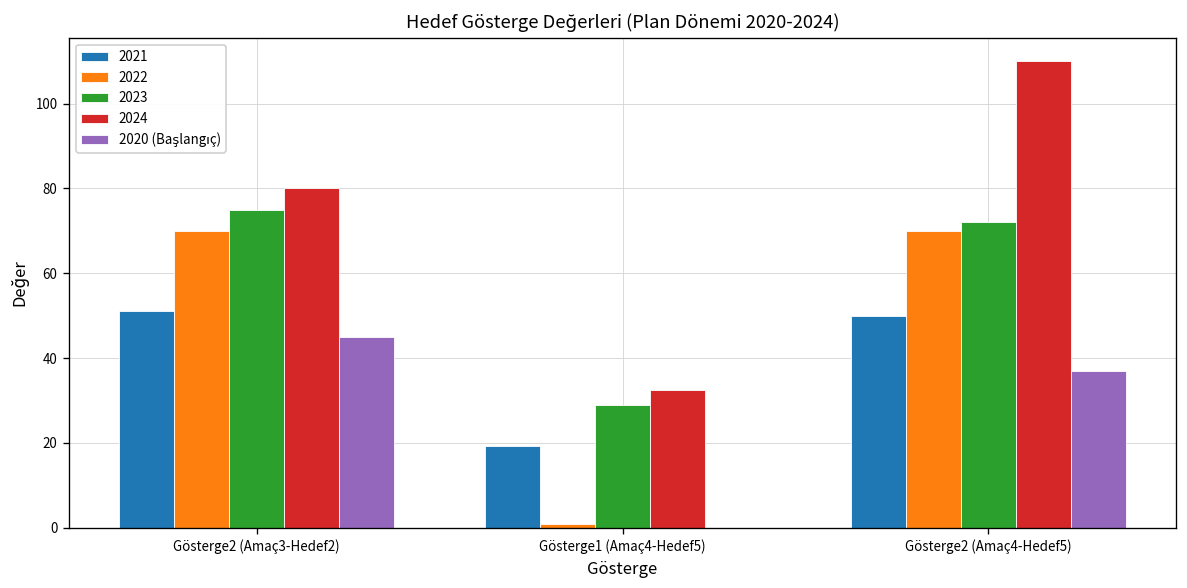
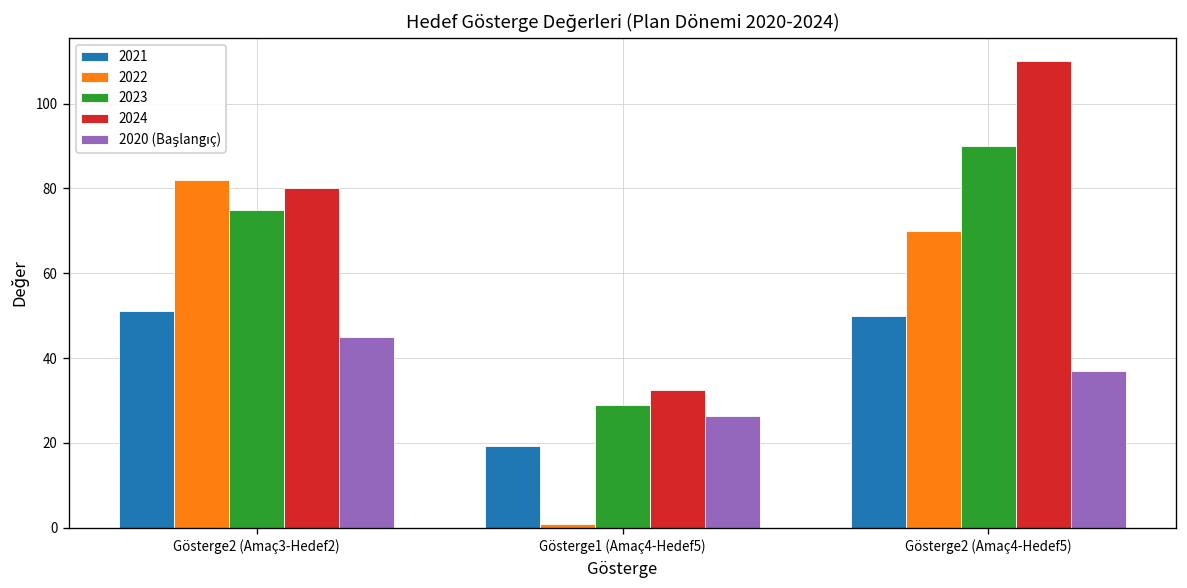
  {
    "2021": {
      "Gösterge2 (Amaç3-Hedef2)": 51,
      "Gösterge1 (Amaç4-Hedef5)": 19,
      "Gösterge2 (Amaç4-Hedef5)": 50
    },
    "2022": {
-     "Gösterge2 (Amaç3-Hedef2)": 70,
+     "Gösterge2 (Amaç3-Hedef2)": 82,
      "Gösterge1 (Amaç4-Hedef5)": 1,
      "Gösterge2 (Amaç4-Hedef5)": 70
    },
    "2023": {
      "Gösterge2 (Amaç3-Hedef2)": 75,
      "Gösterge1 (Amaç4-Hedef5)": 29,
-     "Gösterge2 (Amaç4-Hedef5)": 72
+     "Gösterge2 (Amaç4-Hedef5)": 90
    },
    "2024": {
      "Gösterge2 (Amaç3-Hedef2)": 80,
      "Gösterge1 (Amaç4-Hedef5)": 32,
      "Gösterge2 (Amaç4-Hedef5)": 110
    },
    "2020 (Başlangıç)": {
      "Gösterge2 (Amaç3-Hedef2)": 45,
-     "Gösterge1 (Amaç4-Hedef5)": 0,
+     "Gösterge1 (Amaç4-Hedef5)": 26,
      "Gösterge2 (Amaç4-Hedef5)": 37
    }
  }
